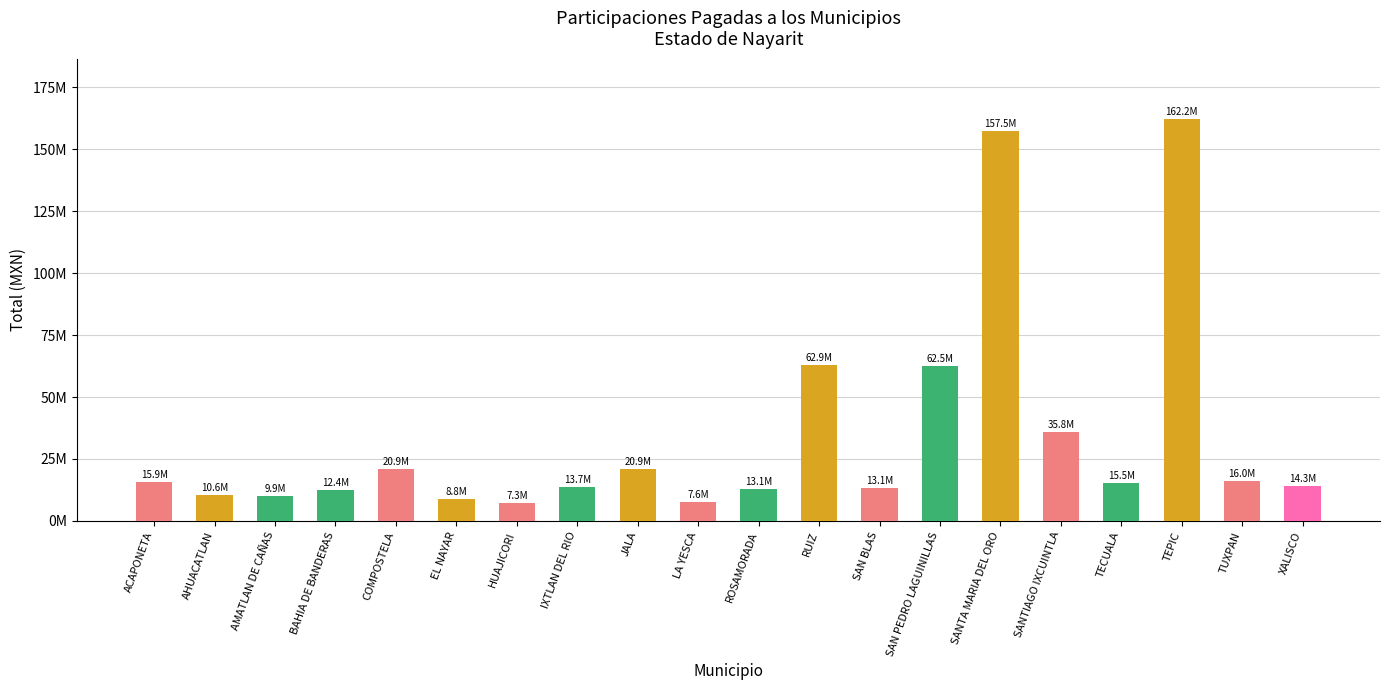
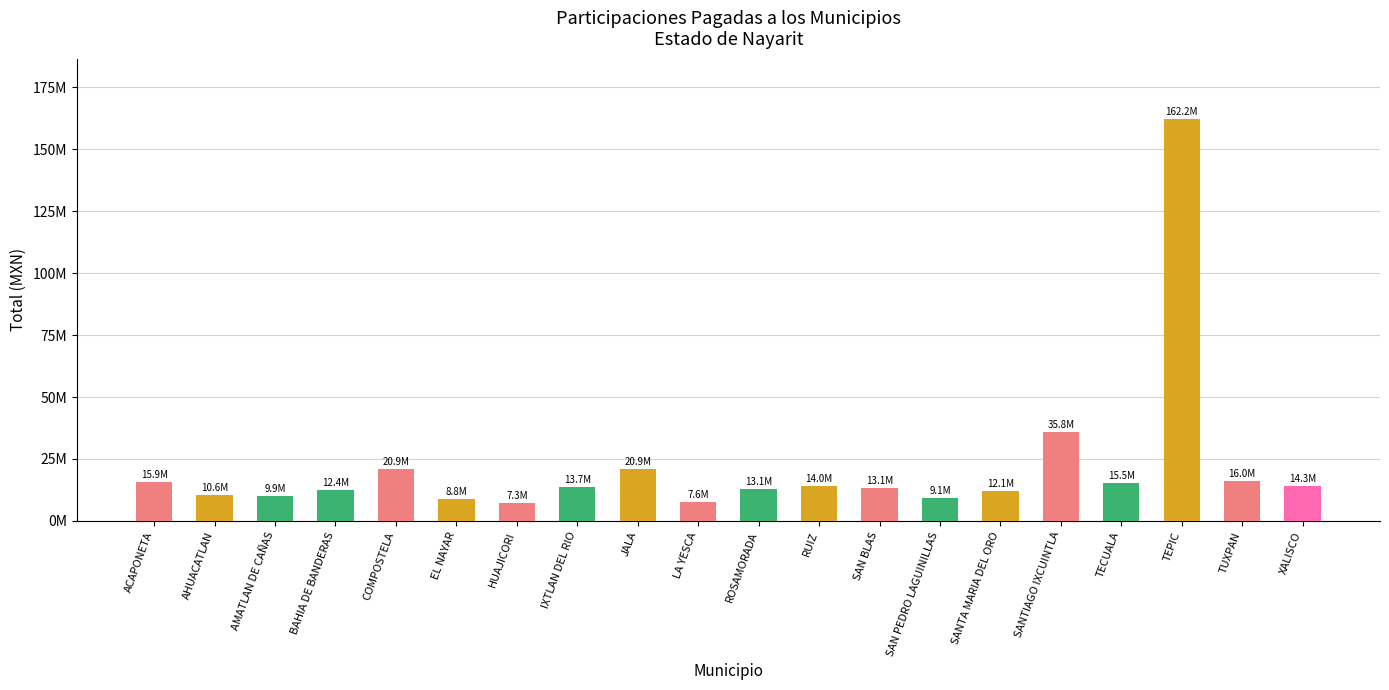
  {
    "ACAPONETA": "15.9M",
    "AHUACATLAN": "10.6M",
    "AMATLAN DE CAÑAS": "9.9M",
    "BAHIA DE BANDERAS": "12.4M",
    "COMPOSTELA": "20.9M",
    "EL NAYAR": "8.8M",
    "HUAJICORI": "7.3M",
    "IXTLAN DEL RIO": "13.7M",
    "JALA": "20.9M",
    "LA YESCA": "7.6M",
    "ROSAMORADA": "13.1M",
-   "RUIZ": "62.9M",
+   "RUIZ": "14.0M",
    "SAN BLAS": "13.1M",
-   "SAN PEDRO LAGUINILLAS": "62.5M",
-   "SANTA MARIA DEL ORO": "157.5M",
+   "SAN PEDRO LAGUINILLAS": "9.1M",
+   "SANTA MARIA DEL ORO": "12.1M",
    "SANTIAGO IXCUINTLA": "35.8M",
    "TECUALA": "15.5M",
    "TEPIC": "162.2M",
    "TUXPAN": "16.0M",
    "XALISCO": "14.3M"
  }
